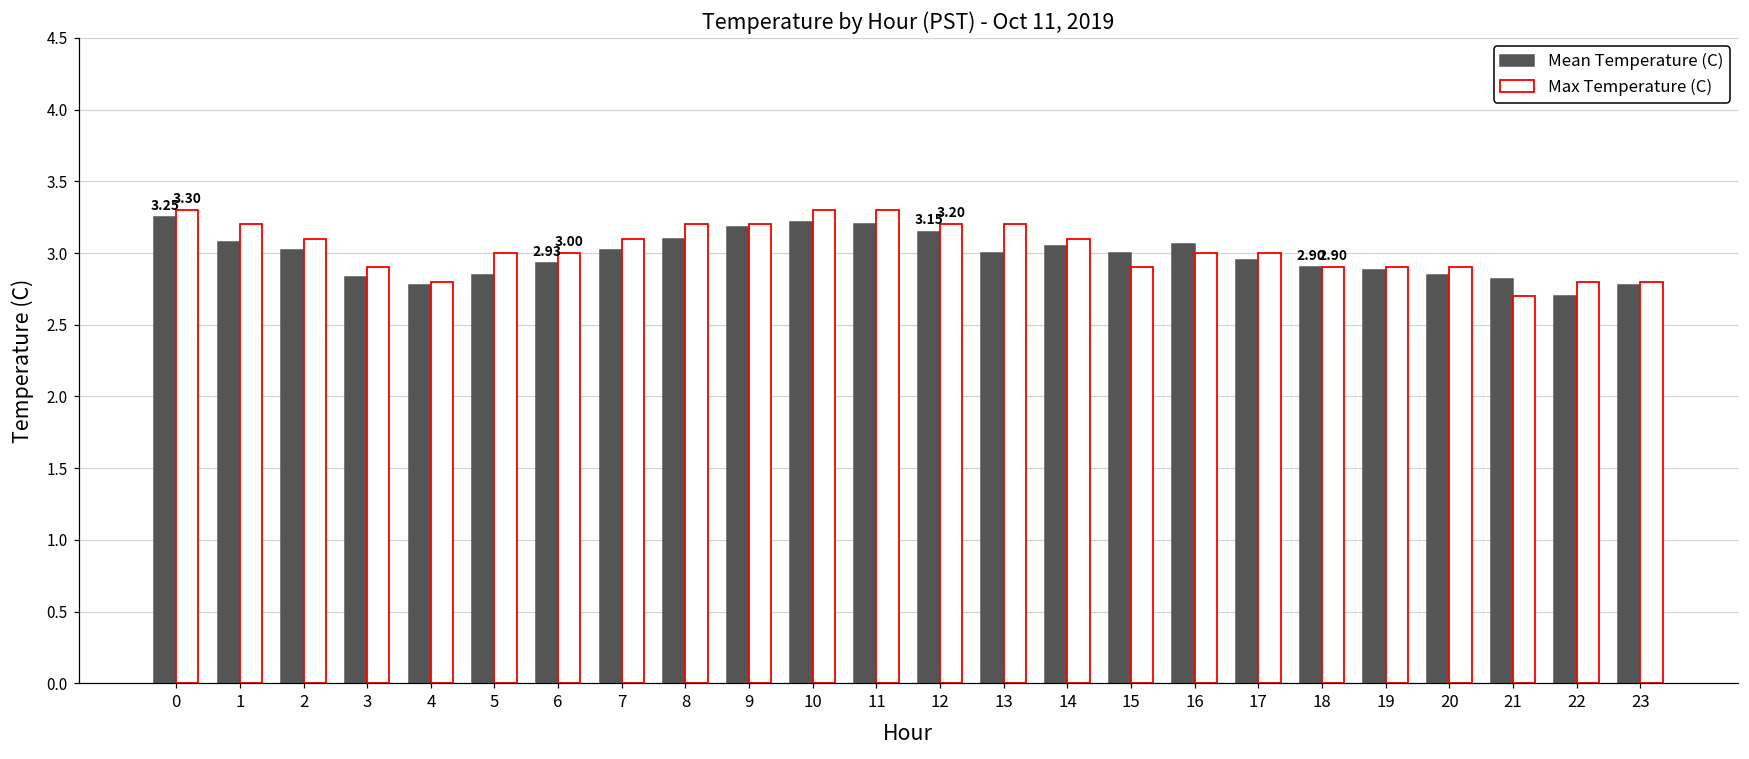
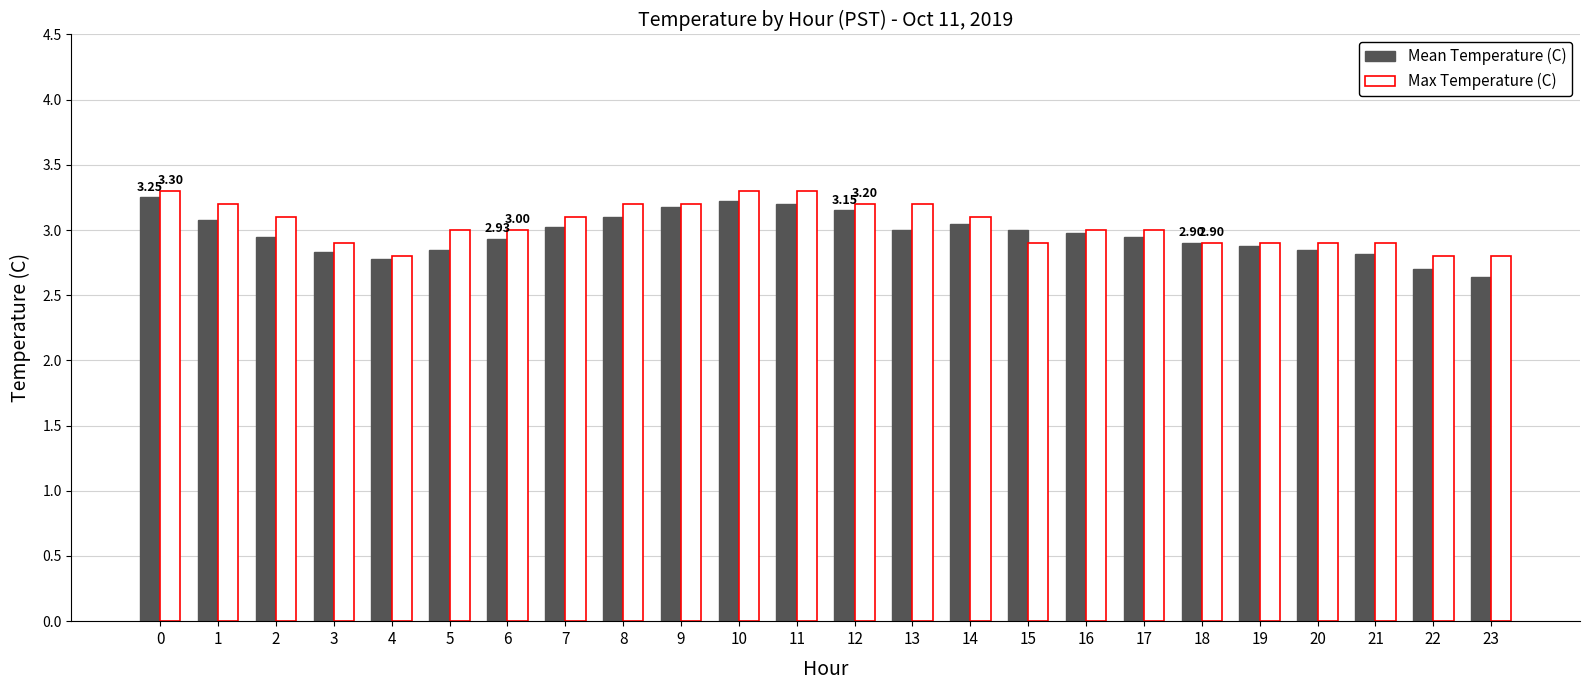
  {
    "Mean Temperature (C)": {
      "1": 3.08,
-     "2": 3.02,
+     "2": 2.95,
      "3": 2.83,
      "4": 2.78,
      "5": 2.85,
      "7": 3.02,
      "8": 3.10,
      "9": 3.18,
      "10": 3.22,
      "11": 3.20,
      "13": 3.00,
      "14": 3.05,
      "15": 3.00,
-     "16": 3.06,
+     "16": 2.98,
      "17": 2.95,
      "19": 2.88,
      "20": 2.85,
      "21": 2.82,
      "22": 2.70,
-     "23": 2.78
+     "23": 2.64
    },
    "Max Temperature (C)": {
      "1": 3.2,
      "2": 3.1,
      "3": 2.9,
      "4": 2.8,
      "5": 3.0,
      "7": 3.1,
      "8": 3.2,
      "9": 3.2,
      "10": 3.3,
      "11": 3.3,
      "13": 3.2,
      "14": 3.1,
      "15": 2.9,
      "16": 3.0,
      "17": 3.0,
      "19": 2.9,
      "20": 2.9,
-     "21": 2.7,
+     "21": 2.9,
      "22": 2.8,
      "23": 2.8
    }
  }
